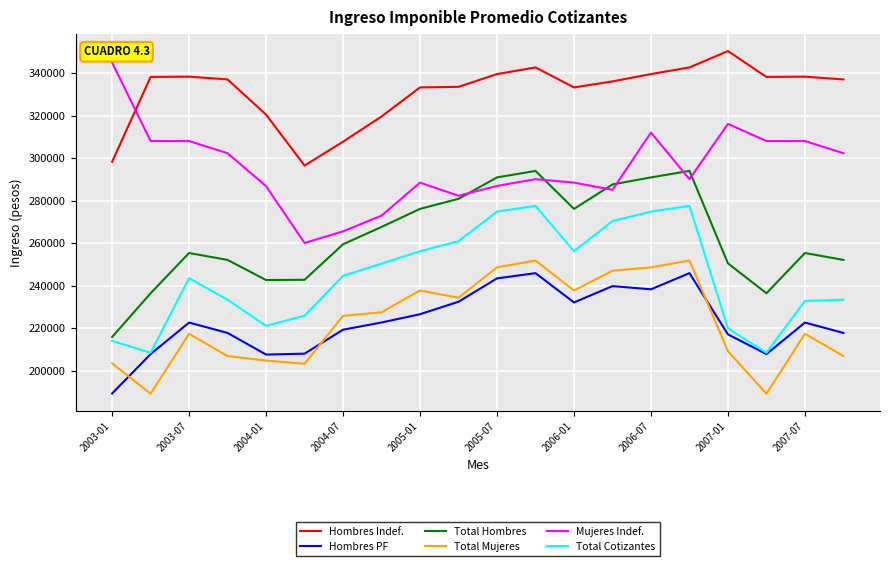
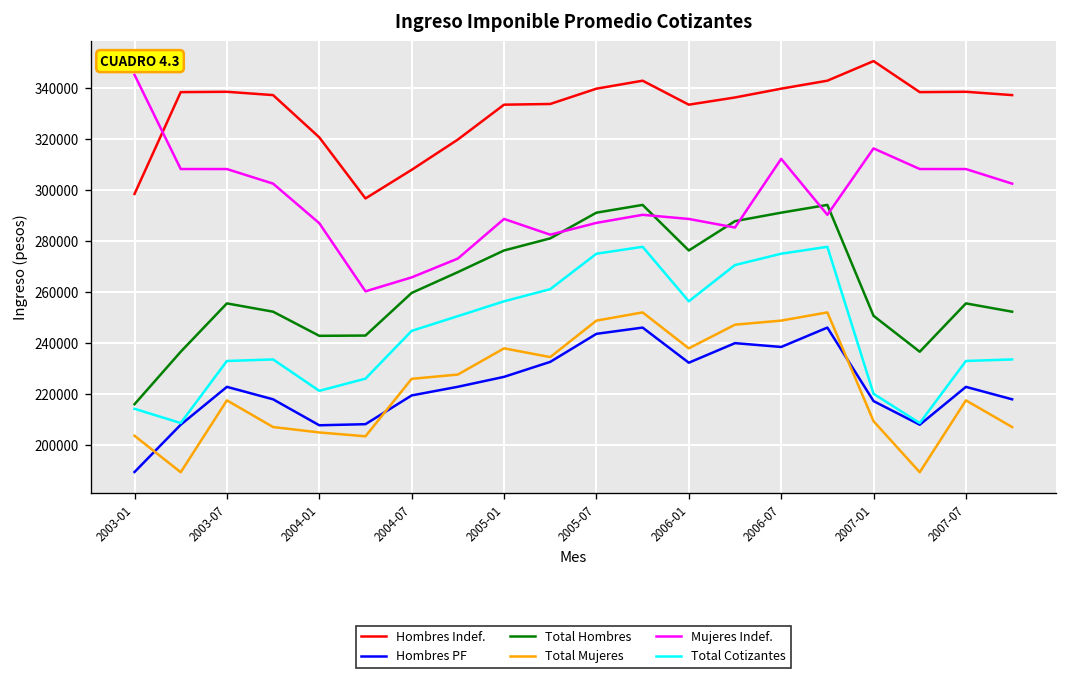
  {
    "Hombres Indef.": {
      "2003-01": 298000,
      "2003-07": 338000,
      "2004-01": 321000,
      "2004-07": 308000,
      "2005-01": 333000,
      "2005-07": 340000,
      "2006-01": 333000,
      "2006-07": 340000,
      "2007-01": 350000,
      "2007-07": 338000
    },
    "Hombres PF": {
      "2003-01": 189000,
      "2003-07": 223000,
      "2004-01": 208000,
      "2004-07": 219000,
      "2005-01": 227000,
      "2005-07": 243000,
      "2006-01": 232000,
      "2006-07": 238000,
      "2007-01": 217000,
      "2007-07": 223000
    },
    "Total Hombres": {
      "2003-01": 216000,
      "2003-07": 255000,
      "2004-01": 243000,
      "2004-07": 260000,
      "2005-01": 276000,
      "2005-07": 291000,
      "2006-01": 276000,
      "2006-07": 291000,
      "2007-01": 251000,
      "2007-07": 255000
    },
    "Total Mujeres": {
      "2003-01": 204000,
      "2003-07": 217000,
      "2004-01": 205000,
      "2004-07": 226000,
      "2005-01": 238000,
      "2005-07": 249000,
      "2006-01": 238000,
      "2006-07": 249000,
      "2007-01": 209000,
      "2007-07": 217000
    },
    "Mujeres Indef.": {
      "2003-07": 308000,
      "2004-01": 287000,
      "2004-07": 266000,
      "2005-01": 289000,
      "2005-07": 287000,
      "2006-01": 289000,
      "2006-07": 312000,
      "2007-01": 316000,
      "2007-07": 308000
    },
    "Total Cotizantes": {
      "2003-01": 214000,
-     "2003-07": 244000,
+     "2003-07": 233000,
      "2004-01": 221000,
      "2004-07": 245000,
      "2005-01": 256000,
      "2005-07": 275000,
      "2006-01": 256000,
      "2006-07": 275000,
      "2007-01": 220000,
      "2007-07": 233000
    }
  }
